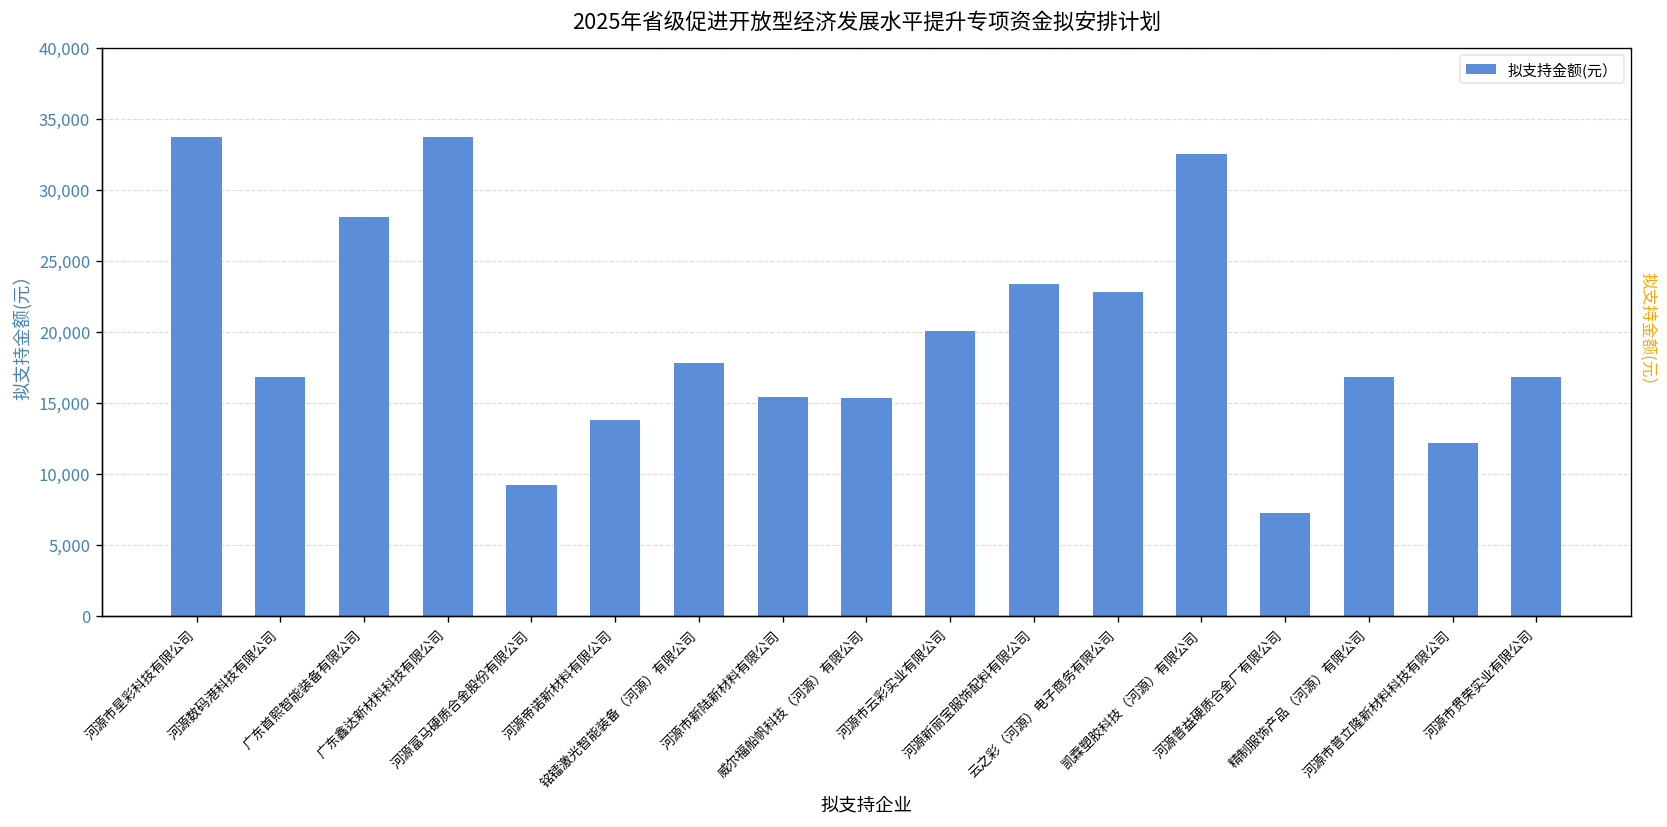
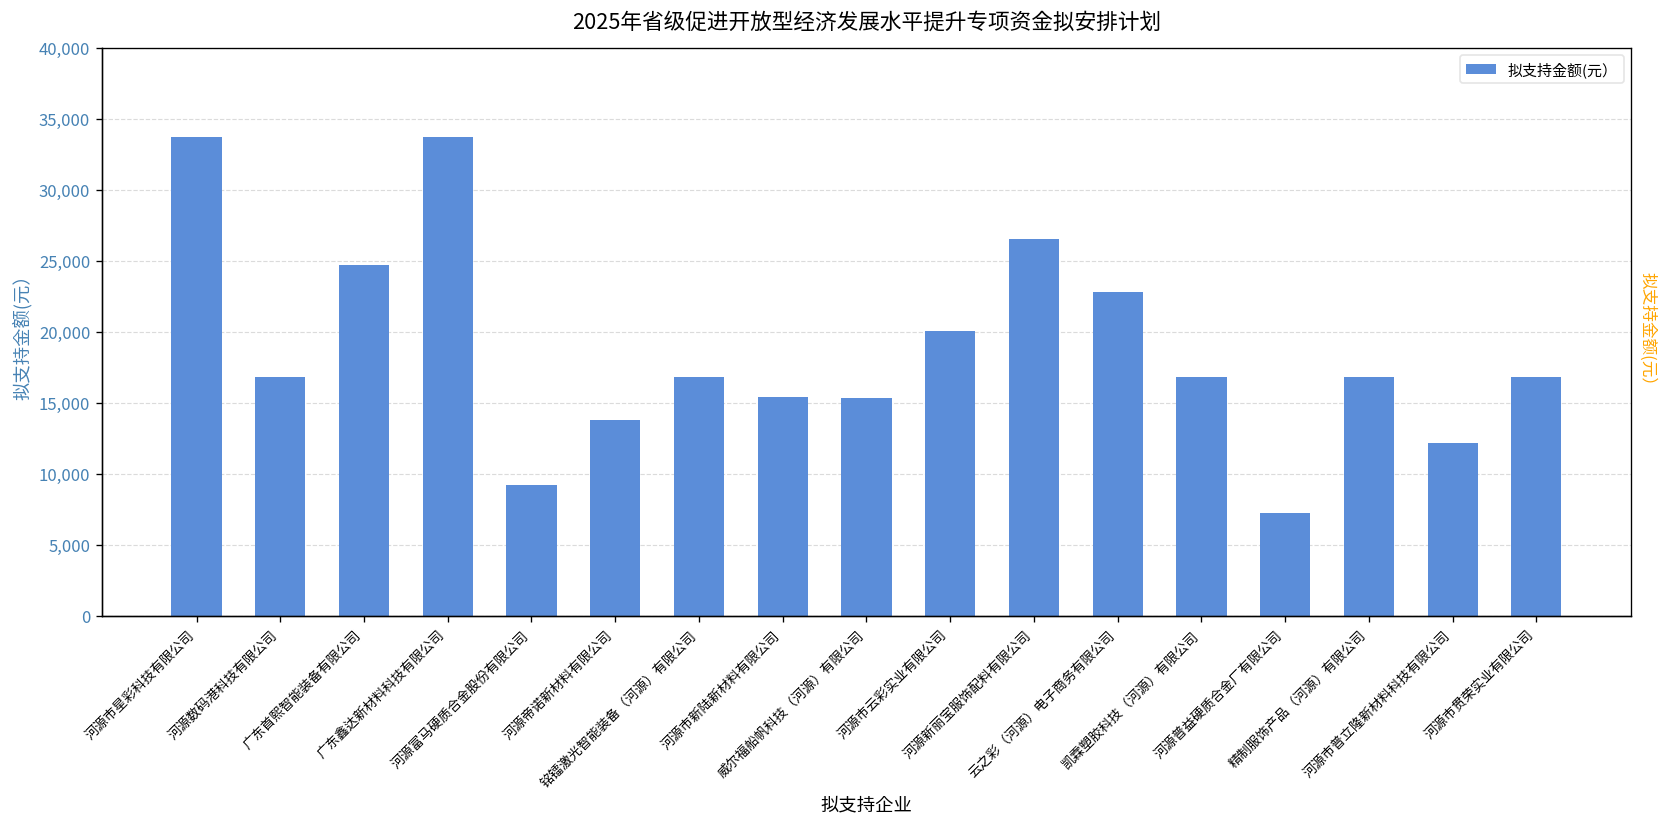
  {
    "河源市星彩科技有限公司": "33,700",
    "河源数码港科技有限公司": "16,800",
-   "广东首熙智能装备有限公司": "28,100",
+   "广东首熙智能装备有限公司": "24,700",
    "广东鑫达新材料科技有限公司": "33,700",
    "河源富马硬质合金股份有限公司": "9,200",
    "河源帝诺新材料有限公司": "13,800",
-   "铭镭激光智能装备（河源）有限公司": "17,800",
+   "铭镭激光智能装备（河源）有限公司": "16,800",
    "河源市新陆新材料有限公司": "15,400",
    "威尔福船帆科技（河源）有限公司": "15,400",
    "河源市云彩实业有限公司": "20,100",
-   "河源新丽宝服饰配料有限公司": "23,400",
+   "河源新丽宝服饰配料有限公司": "26,500",
    "云之彩（河源）电子商务有限公司": "22,800",
-   "凯霖塑胶科技（河源）有限公司": "32,500",
+   "凯霖塑胶科技（河源）有限公司": "16,800",
    "河源普益硬质合金厂有限公司": "7,200",
    "精制服饰产品（河源）有限公司": "16,800",
    "河源市普立隆新材料科技有限公司": "12,200",
    "河源市贯荣实业有限公司": "16,800"
  }
